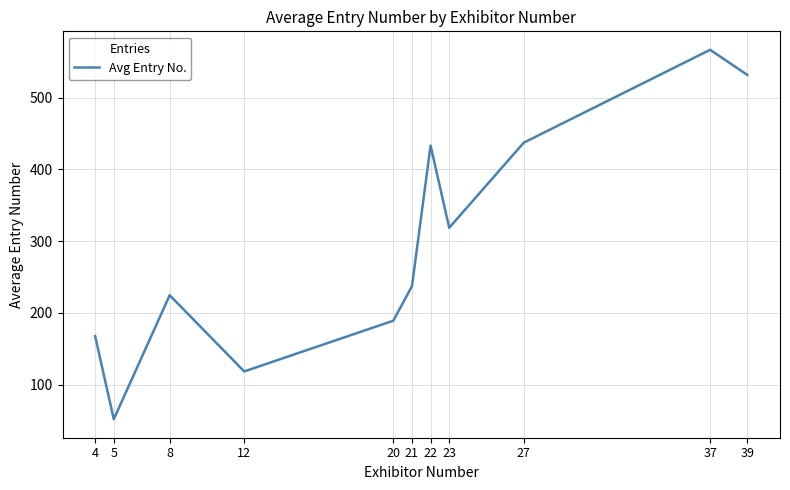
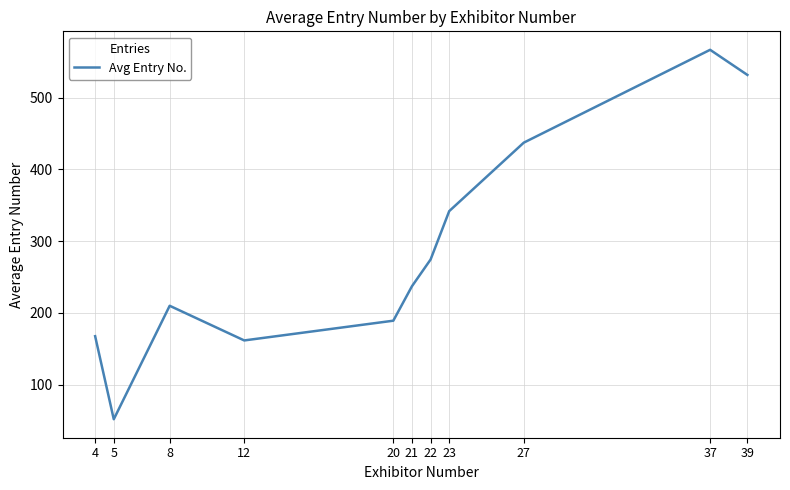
  {
    "4": 170,
    "5": 50,
-   "8": 220,
-   "12": 120,
+   "8": 210,
+   "12": 160,
    "20": 190,
    "21": 240,
-   "22": 430,
-   "23": 320,
+   "22": 270,
+   "23": 340,
    "27": 440,
    "37": 570,
    "39": 530
  }
